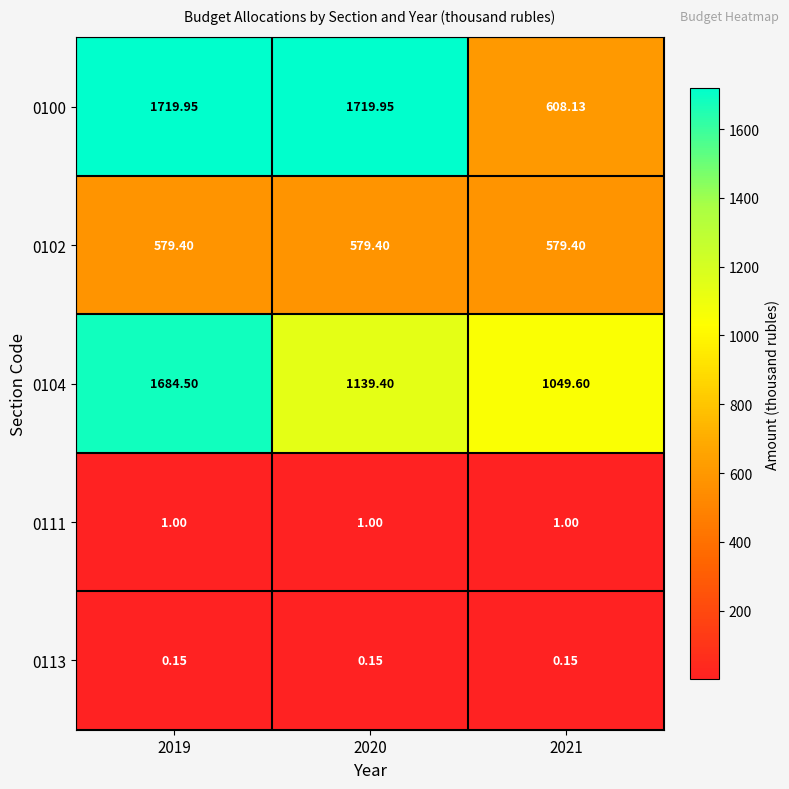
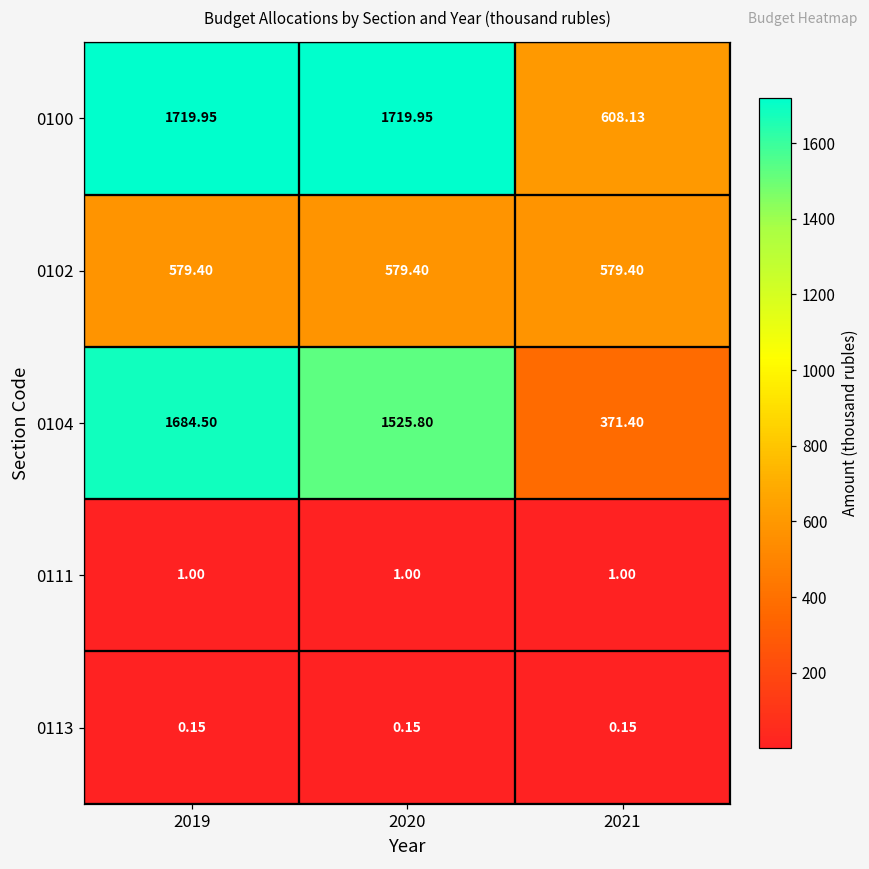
  {
    "0100": {
      "2019": 1719.95,
      "2020": 1719.95,
      "2021": 608.13
    },
    "0102": {
      "2019": 579.40,
      "2020": 579.40,
      "2021": 579.40
    },
    "0104": {
      "2019": 1684.50,
-     "2020": 1139.40,
-     "2021": 1049.60
+     "2020": 1525.80,
+     "2021": 371.40
    },
    "0111": {
      "2019": 1.00,
      "2020": 1.00,
      "2021": 1.00
    },
    "0113": {
      "2019": 0.15,
      "2020": 0.15,
      "2021": 0.15
    }
  }
